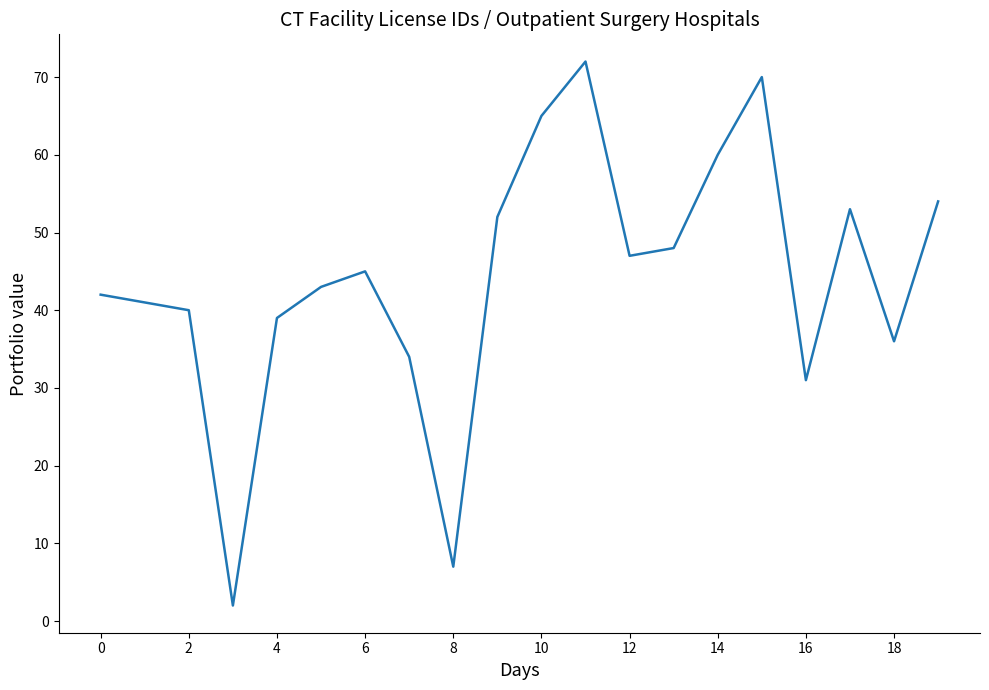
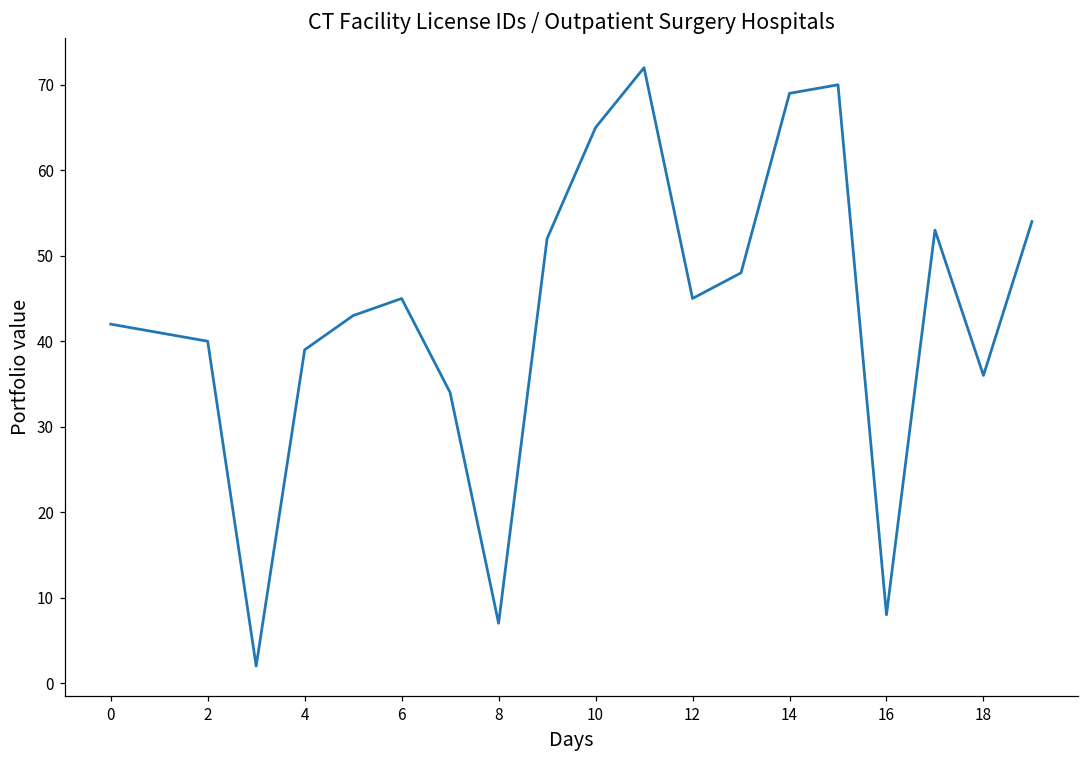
  {
    "0": 42,
    "2": 40,
    "4": 39,
    "6": 45,
    "8": 7,
    "10": 65,
-   "12": 47,
-   "14": 60,
-   "16": 31,
+   "12": 45,
+   "14": 69,
+   "16": 8,
    "18": 36
  }
